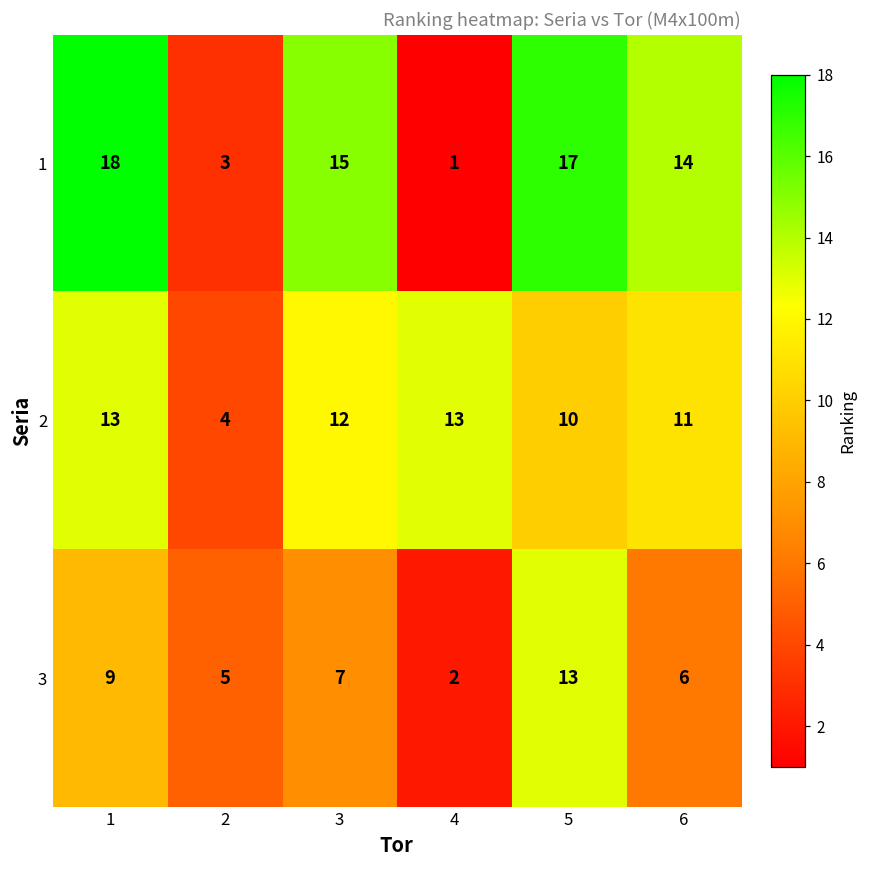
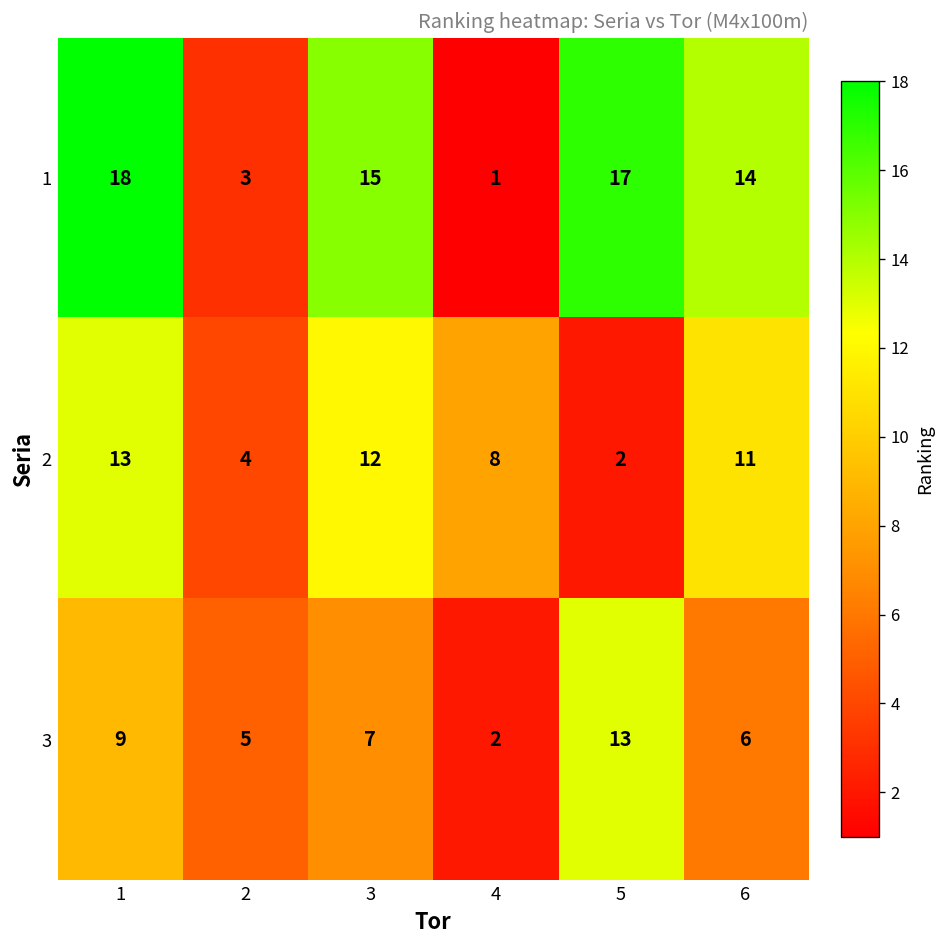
  {
    "1": {
      "1": 18,
      "2": 3,
      "3": 15,
      "4": 1,
      "5": 17,
      "6": 14
    },
    "2": {
      "1": 13,
      "2": 4,
      "3": 12,
-     "4": 13,
-     "5": 10,
+     "4": 8,
+     "5": 2,
      "6": 11
    },
    "3": {
      "1": 9,
      "2": 5,
      "3": 7,
      "4": 2,
      "5": 13,
      "6": 6
    }
  }
